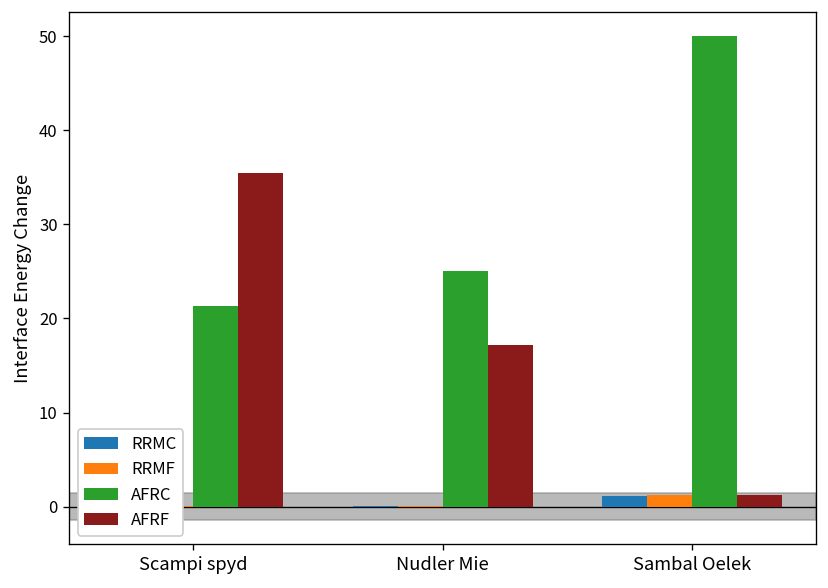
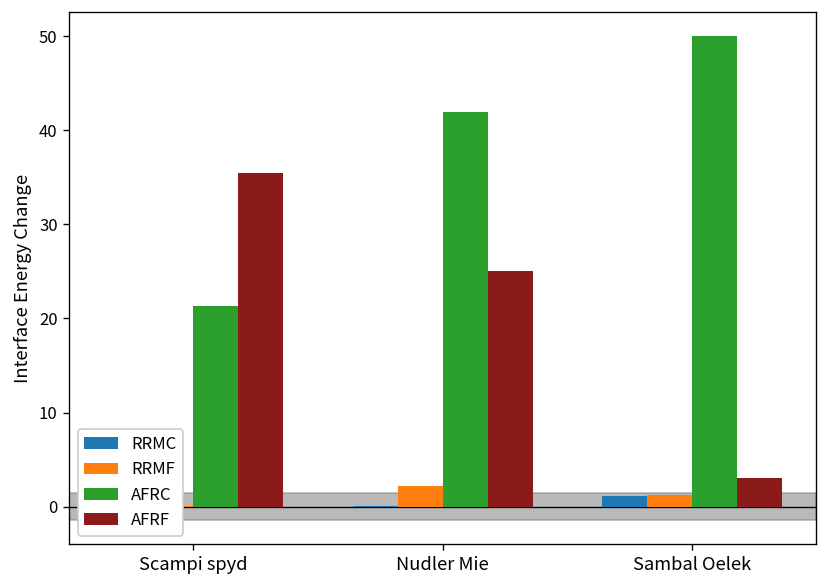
  {
    "RRMC": {
      "Sambal Oelek": 1
    },
    "RRMF": {
-     "Nudler Mie": 0,
+     "Nudler Mie": 2,
      "Sambal Oelek": 1
    },
    "AFRC": {
      "Scampi spyd": 21,
-     "Nudler Mie": 25,
+     "Nudler Mie": 42,
      "Sambal Oelek": 50
    },
    "AFRF": {
      "Scampi spyd": 36,
-     "Nudler Mie": 17,
-     "Sambal Oelek": 1
+     "Nudler Mie": 25,
+     "Sambal Oelek": 3
    }
  }
